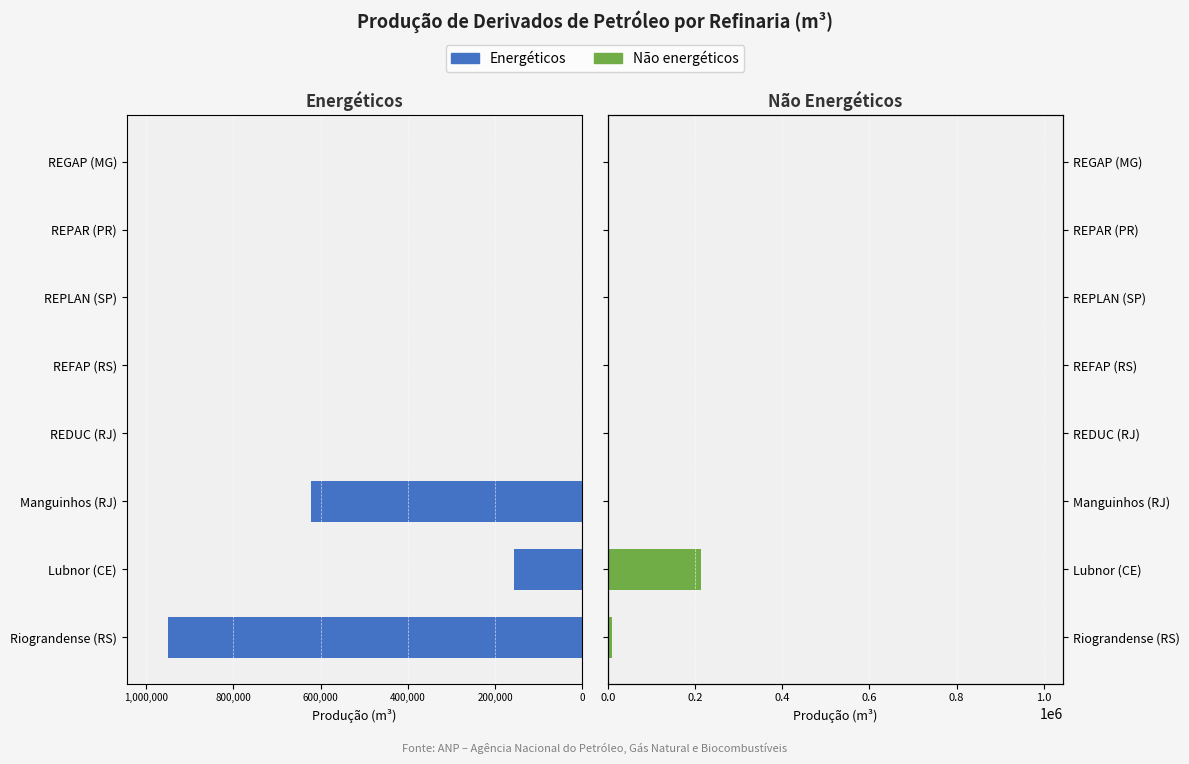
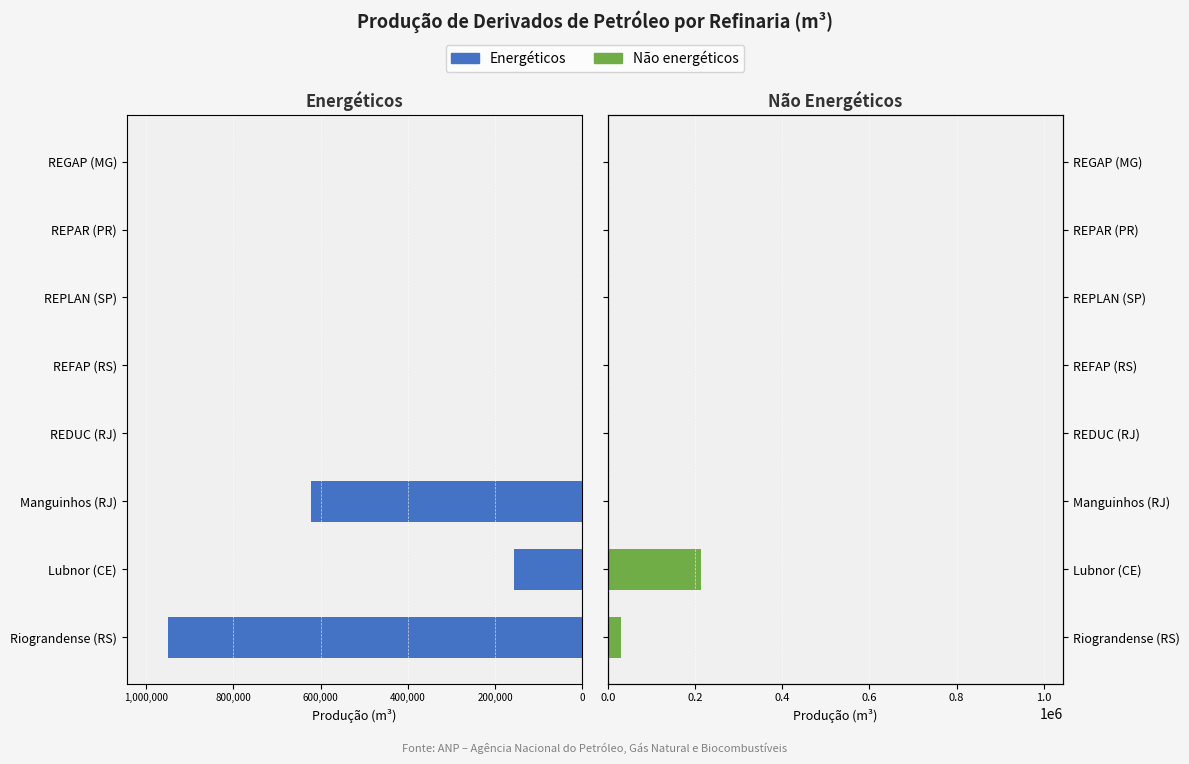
  {
    "Não Energéticos": {
      "REGAP (MG)": 0,
      "REPAR (PR)": 0,
      "REPLAN (SP)": 0,
      "REFAP (RS)": 0,
      "REDUC (RJ)": 0,
      "Manguinhos (RJ)": 0,
      "Lubnor (CE)": 210000,
-     "Riograndense (RS)": 10000
+     "Riograndense (RS)": 30000
    }
  }
